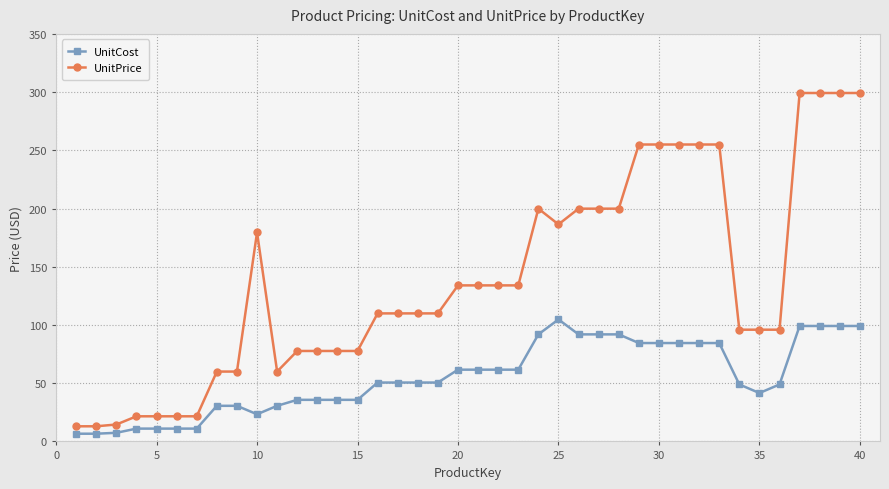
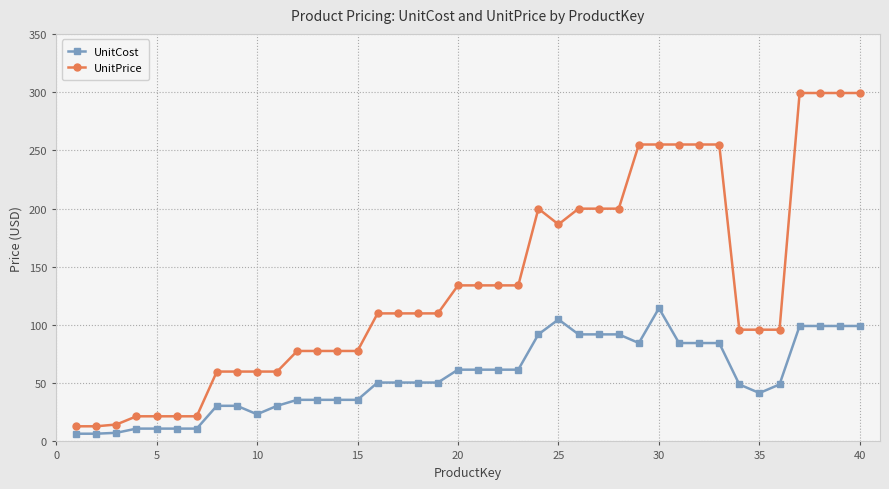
  {
    "UnitCost": {
      "5": 11,
      "10": 23,
      "15": 36,
      "20": 62,
      "25": 105,
-     "30": 84,
+     "30": 114,
      "35": 42,
      "40": 99
    },
    "UnitPrice": {
      "5": 22,
-     "10": 180,
+     "10": 60,
      "15": 78,
      "20": 134,
      "25": 186,
      "30": 255,
      "35": 96,
      "40": 299
    }
  }
